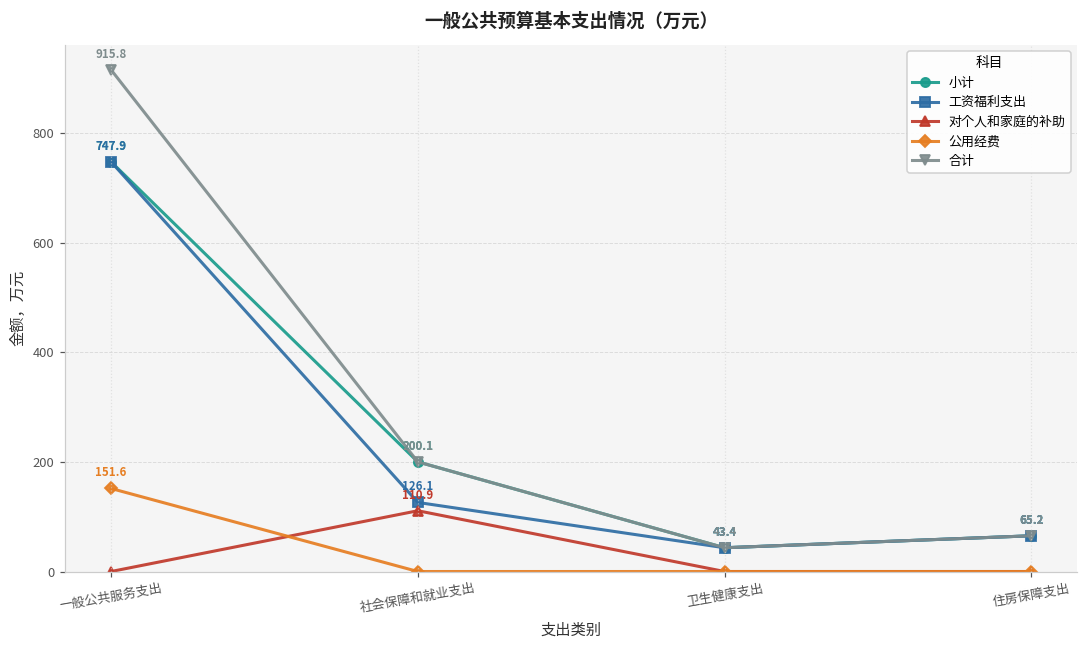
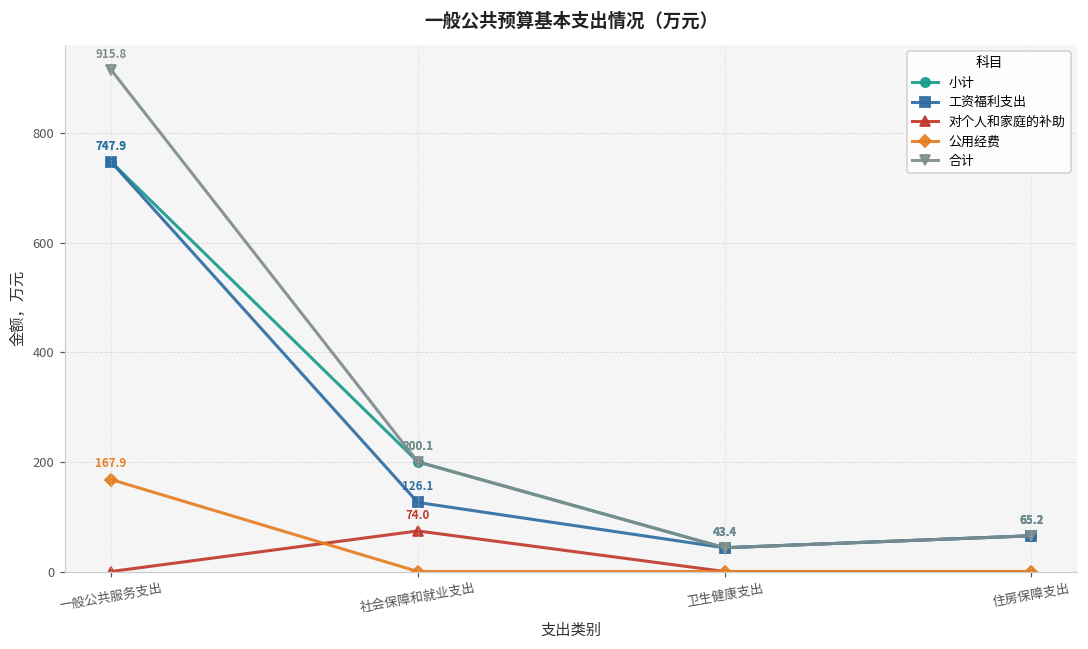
  {
    "对个人和家庭的补助": {
-     "社会保障和就业支出": 110.9
+     "社会保障和就业支出": 74.0
    },
    "公用经费": {
-     "一般公共服务支出": 151.6
+     "一般公共服务支出": 167.9
    },
    "合计": {
      "一般公共服务支出": 915.8
    }
  }
